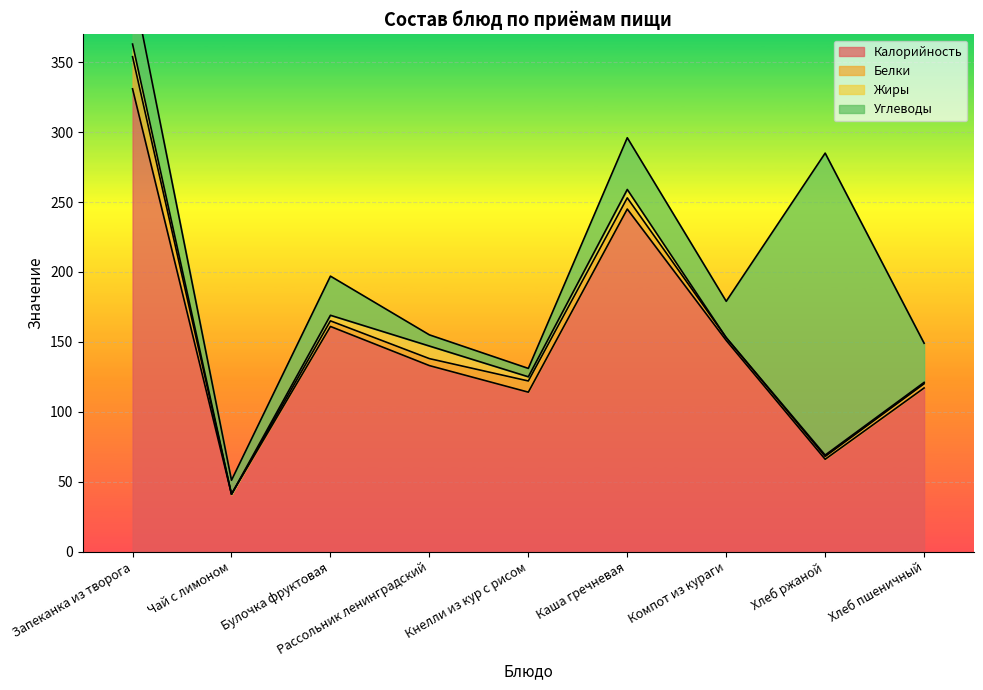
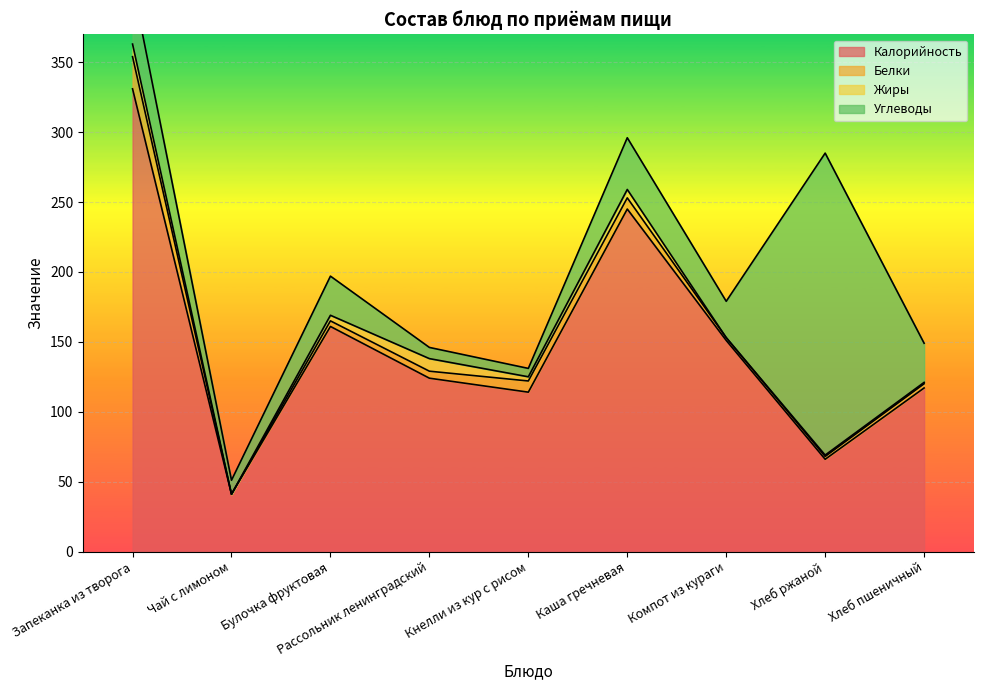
  {
    "Калорийность": {
      "Запеканка из творога": 331,
      "Булочка фруктовая": 161,
-     "Рассольник ленинградский": 133,
+     "Рассольник ленинградский": 124,
      "Кнелли из кур с рисом": 114,
      "Каша гречневая": 245,
      "Компот из кураги": 151,
      "Хлеб ржаной": 66,
      "Хлеб пшеничный": 117
    },
    "Углеводы": {
      "Чай с лимоном": 10,
      "Булочка фруктовая": 28,
      "Рассольник ленинградский": 8,
      "Кнелли из кур с рисом": 6,
      "Каша гречневая": 37,
      "Компот из кураги": 26,
      "Хлеб ржаной": 216,
      "Хлеб пшеничный": 28
    }
  }
